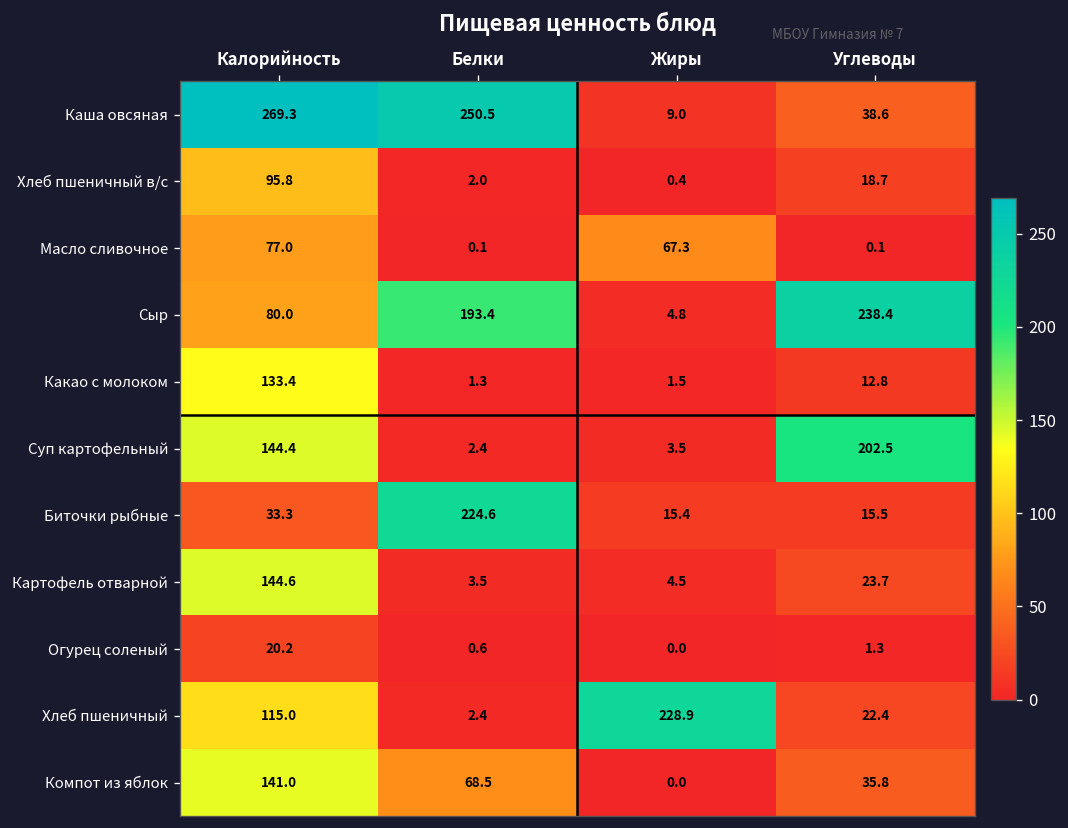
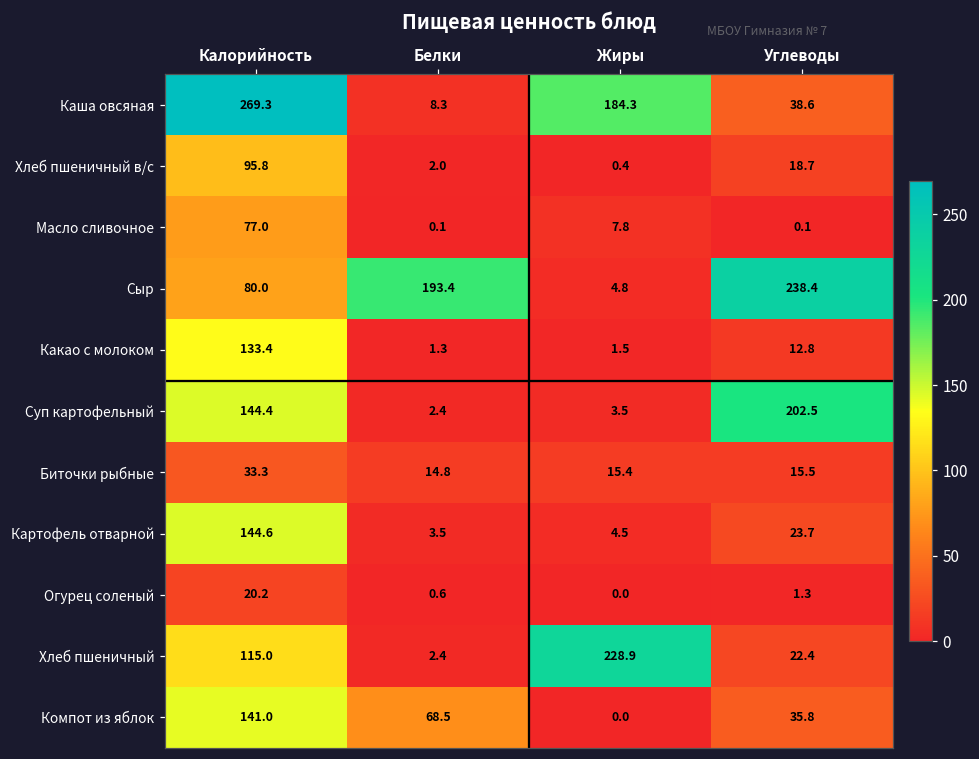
  {
    "Каша овсяная": {
      "Калорийность": 269.3,
-     "Белки": 250.5,
-     "Жиры": 9.0,
+     "Белки": 8.3,
+     "Жиры": 184.3,
      "Углеводы": 38.6
    },
    "Хлеб пшеничный в/с": {
      "Калорийность": 95.8,
      "Белки": 2.0,
      "Жиры": 0.4,
      "Углеводы": 18.7
    },
    "Масло сливочное": {
      "Калорийность": 77.0,
      "Белки": 0.1,
-     "Жиры": 67.3,
+     "Жиры": 7.8,
      "Углеводы": 0.1
    },
    "Сыр": {
      "Калорийность": 80.0,
      "Белки": 193.4,
      "Жиры": 4.8,
      "Углеводы": 238.4
    },
    "Какао с молоком": {
      "Калорийность": 133.4,
      "Белки": 1.3,
      "Жиры": 1.5,
      "Углеводы": 12.8
    },
    "Суп картофельный": {
      "Калорийность": 144.4,
      "Белки": 2.4,
      "Жиры": 3.5,
      "Углеводы": 202.5
    },
    "Биточки рыбные": {
      "Калорийность": 33.3,
-     "Белки": 224.6,
+     "Белки": 14.8,
      "Жиры": 15.4,
      "Углеводы": 15.5
    },
    "Картофель отварной": {
      "Калорийность": 144.6,
      "Белки": 3.5,
      "Жиры": 4.5,
      "Углеводы": 23.7
    },
    "Огурец соленый": {
      "Калорийность": 20.2,
      "Белки": 0.6,
      "Жиры": 0.0,
      "Углеводы": 1.3
    },
    "Хлеб пшеничный": {
      "Калорийность": 115.0,
      "Белки": 2.4,
      "Жиры": 228.9,
      "Углеводы": 22.4
    },
    "Компот из яблок": {
      "Калорийность": 141.0,
      "Белки": 68.5,
      "Жиры": 0.0,
      "Углеводы": 35.8
    }
  }
